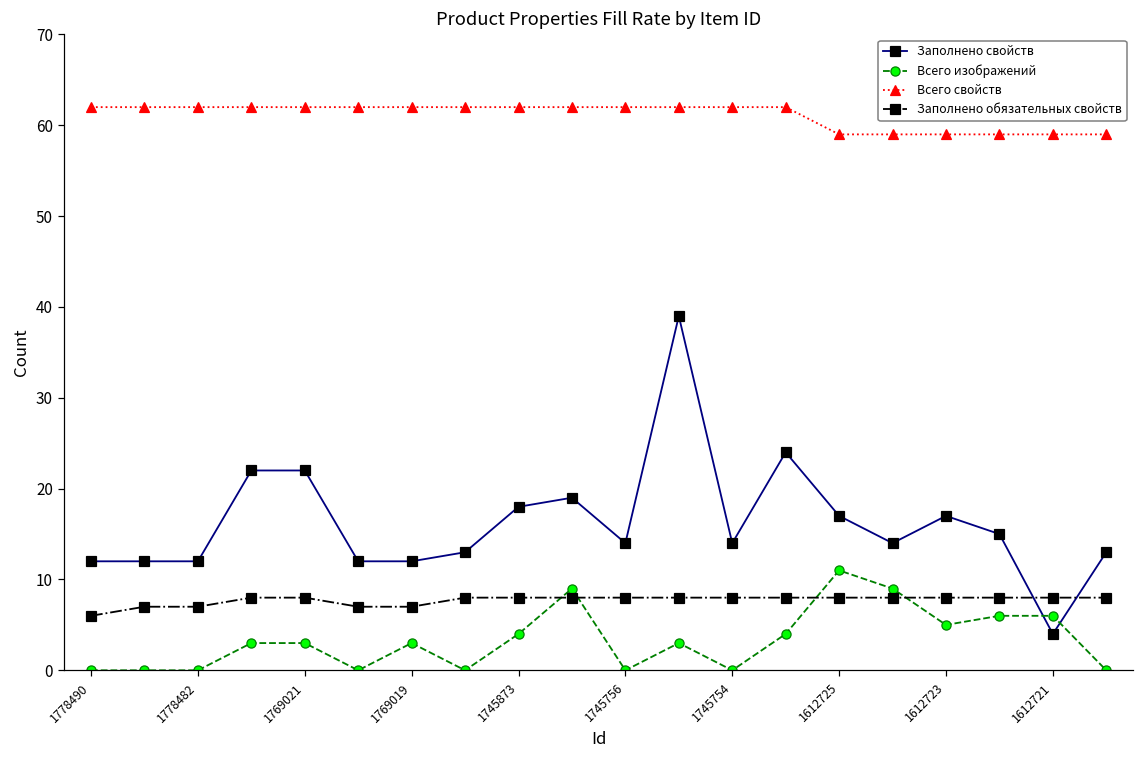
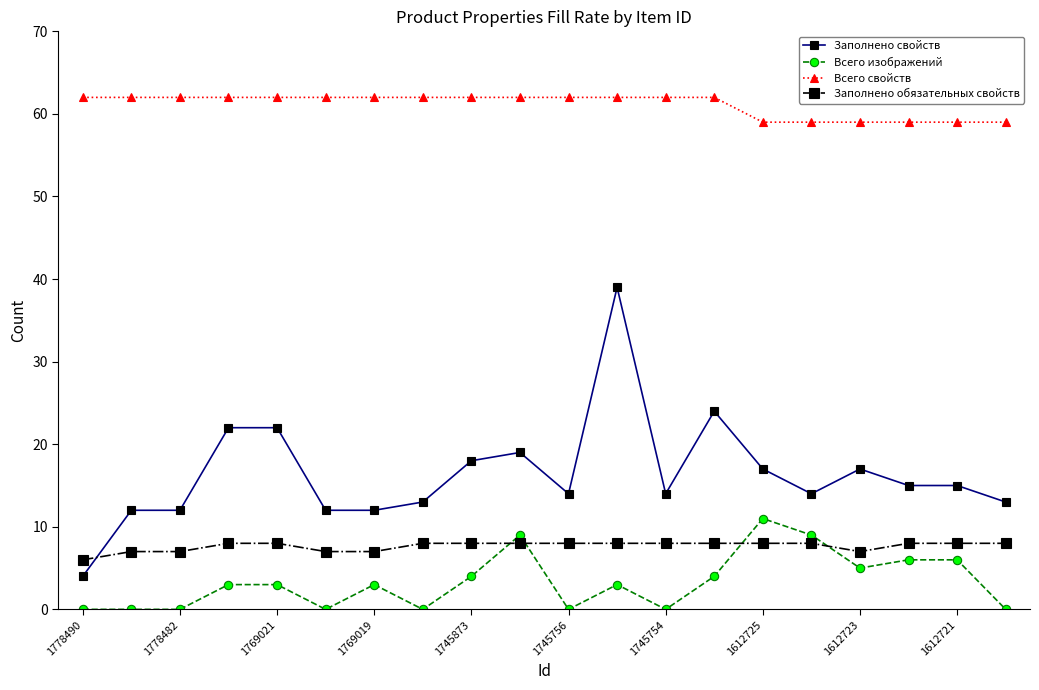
  {
    "Заполнено свойств": {
-     "1778490": 12,
+     "1778490": 4,
      "1778482": 12,
      "1769021": 22,
      "1769019": 12,
      "1745873": 18,
      "1745756": 14,
      "1745754": 14,
      "1612725": 17,
      "1612723": 17,
-     "1612721": 4
+     "1612721": 15
    },
    "Всего изображений": {
      "1778490": 0,
      "1778482": 0,
      "1769021": 3,
      "1769019": 3,
      "1745873": 4,
      "1745756": 0,
      "1745754": 0,
      "1612725": 11,
      "1612723": 5,
      "1612721": 6
    },
    "Всего свойств": {
      "1778490": 62,
      "1778482": 62,
      "1769021": 62,
      "1769019": 62,
      "1745873": 62,
      "1745756": 62,
      "1745754": 62,
      "1612725": 59,
      "1612723": 59,
      "1612721": 59
    },
    "Заполнено обязательных свойств": {
      "1778490": 6,
      "1778482": 7,
      "1769021": 8,
      "1769019": 7,
      "1745873": 8,
      "1745756": 8,
      "1745754": 8,
      "1612725": 8,
-     "1612723": 8,
+     "1612723": 7,
      "1612721": 8
    }
  }
